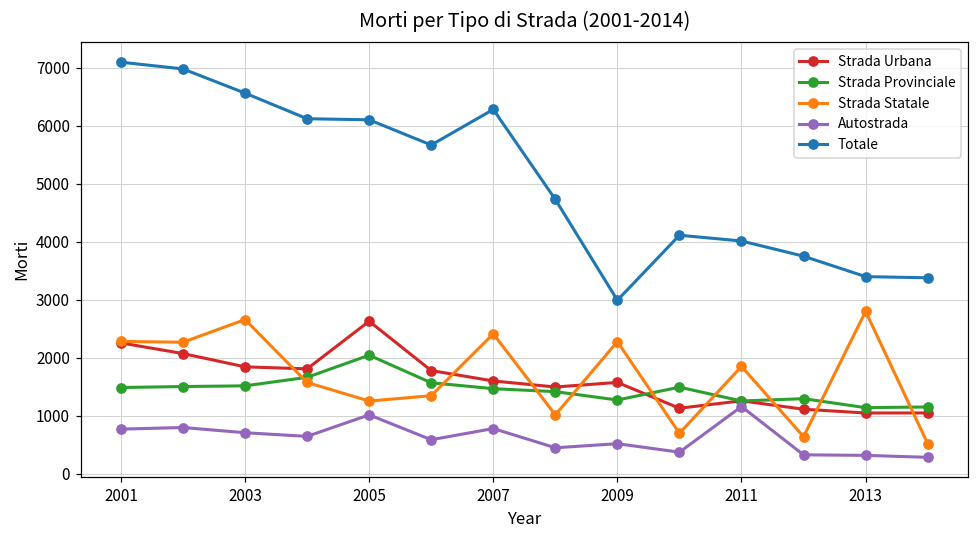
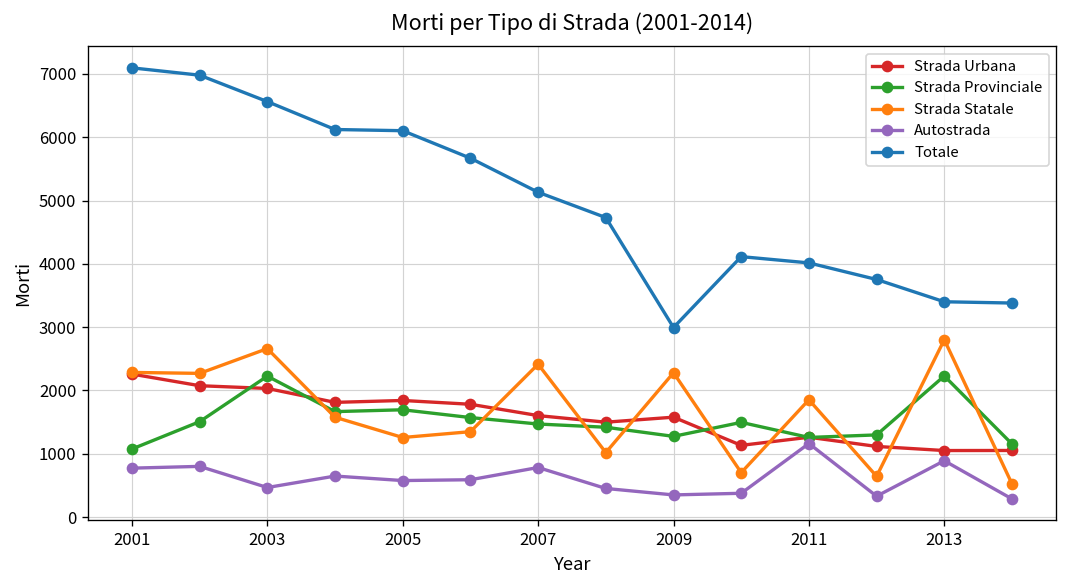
  {
    "Strada Urbana": {
-     "2003": 1800,
-     "2005": 2600,
+     "2003": 2000,
+     "2005": 1800,
      "2007": 1600,
      "2009": 1600,
      "2013": 1100
    },
    "Strada Provinciale": {
-     "2001": 1500,
-     "2003": 1500,
-     "2005": 2000,
+     "2001": 1100,
+     "2003": 2200,
+     "2005": 1700,
      "2007": 1500,
      "2009": 1300,
-     "2013": 1100
+     "2013": 2200
    },
    "Strada Statale": {
      "2003": 2700,
      "2005": 1300,
      "2007": 2400,
      "2009": 2300,
      "2011": 1900,
      "2013": 2800
    },
    "Autostrada": {
      "2001": 800,
-     "2003": 700,
-     "2005": 1000,
+     "2003": 500,
+     "2005": 600,
      "2007": 800,
-     "2009": 500,
+     "2009": 400,
      "2011": 1200,
-     "2013": 300
+     "2013": 900
    },
    "Totale": {
      "2001": 7100,
      "2003": 6600,
      "2005": 6100,
-     "2007": 6300,
+     "2007": 5100,
      "2009": 3000,
      "2011": 4000,
      "2013": 3400
    }
  }
